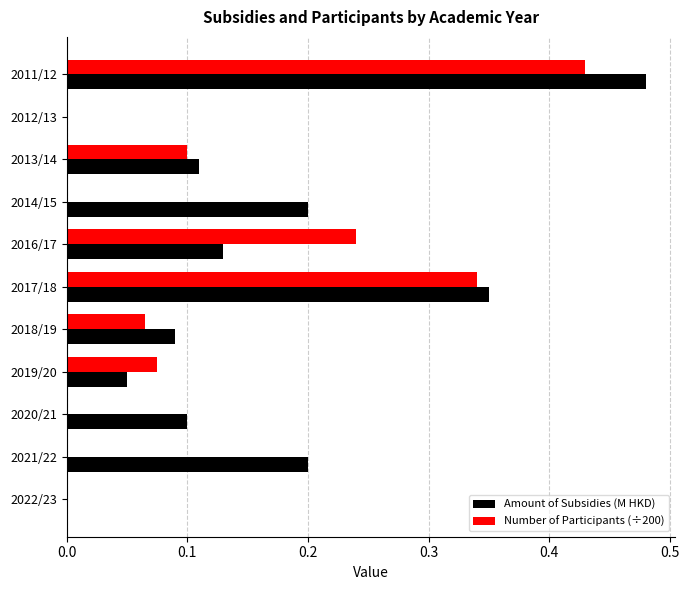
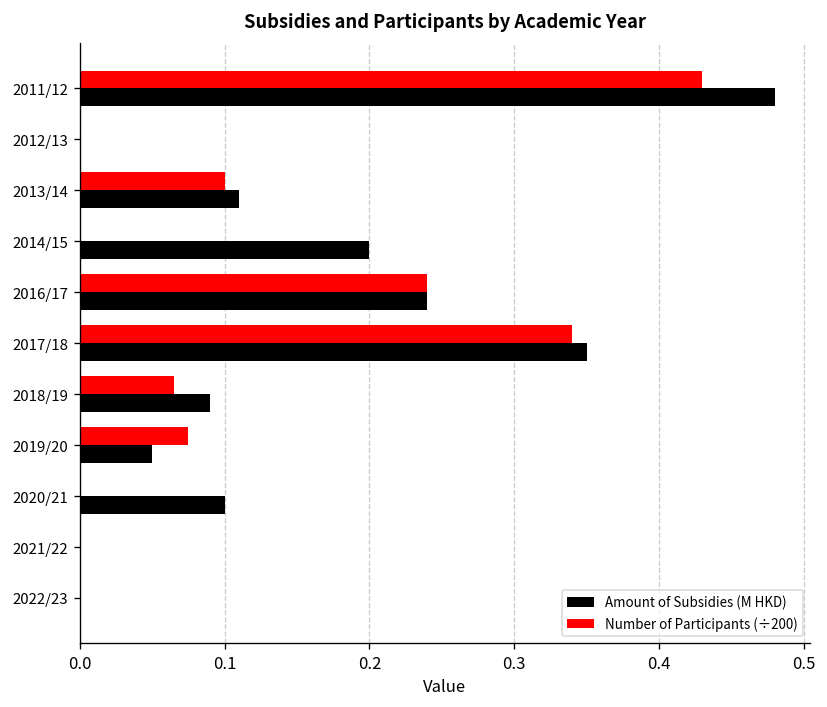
  {
    "Amount of Subsidies (M HKD)": {
      "2011/12": 0.48,
      "2012/13": 0.00,
      "2013/14": 0.11,
      "2014/15": 0.20,
-     "2016/17": 0.13,
+     "2016/17": 0.24,
      "2017/18": 0.35,
      "2018/19": 0.09,
      "2019/20": 0.05,
      "2020/21": 0.10,
-     "2021/22": 0.2,
+     "2021/22": 0.0,
      "2022/23": 0.00
    },
    "Number of Participants (÷200)": {
      "2011/12": 0.43,
      "2012/13": 0.00,
      "2013/14": 0.10,
      "2014/15": 0.00,
      "2016/17": 0.24,
      "2017/18": 0.34,
      "2018/19": 0.065,
      "2019/20": 0.075,
      "2020/21": 0.00,
      "2021/22": 0.00,
      "2022/23": 0.00
    }
  }
